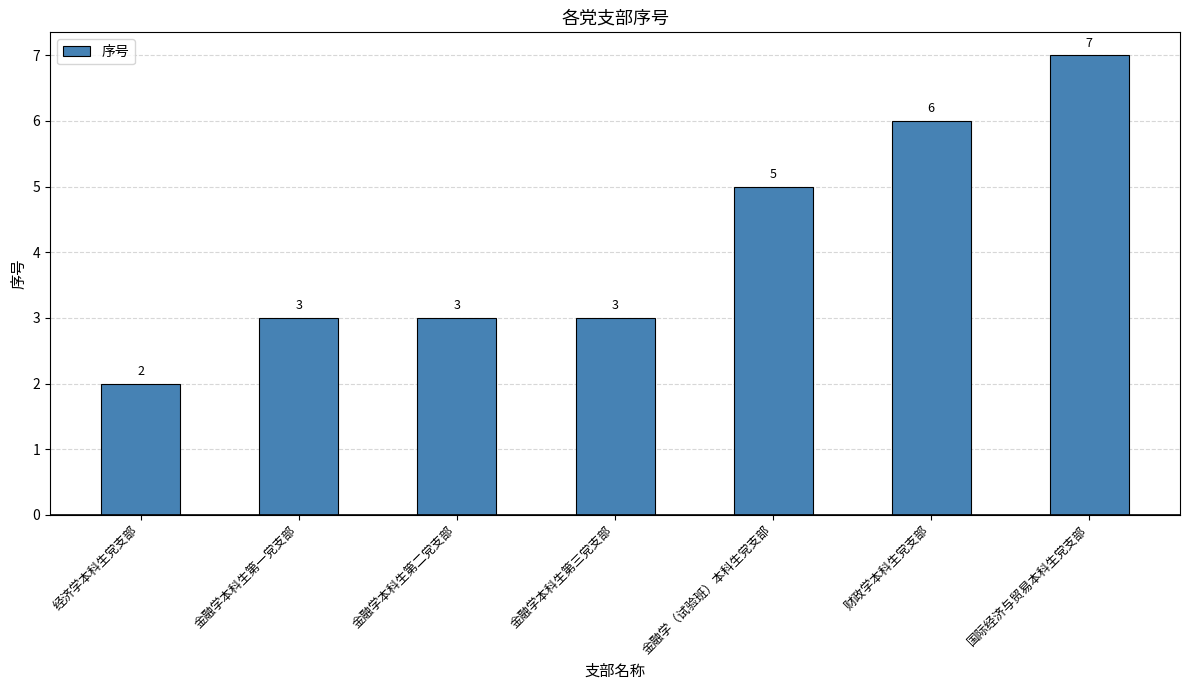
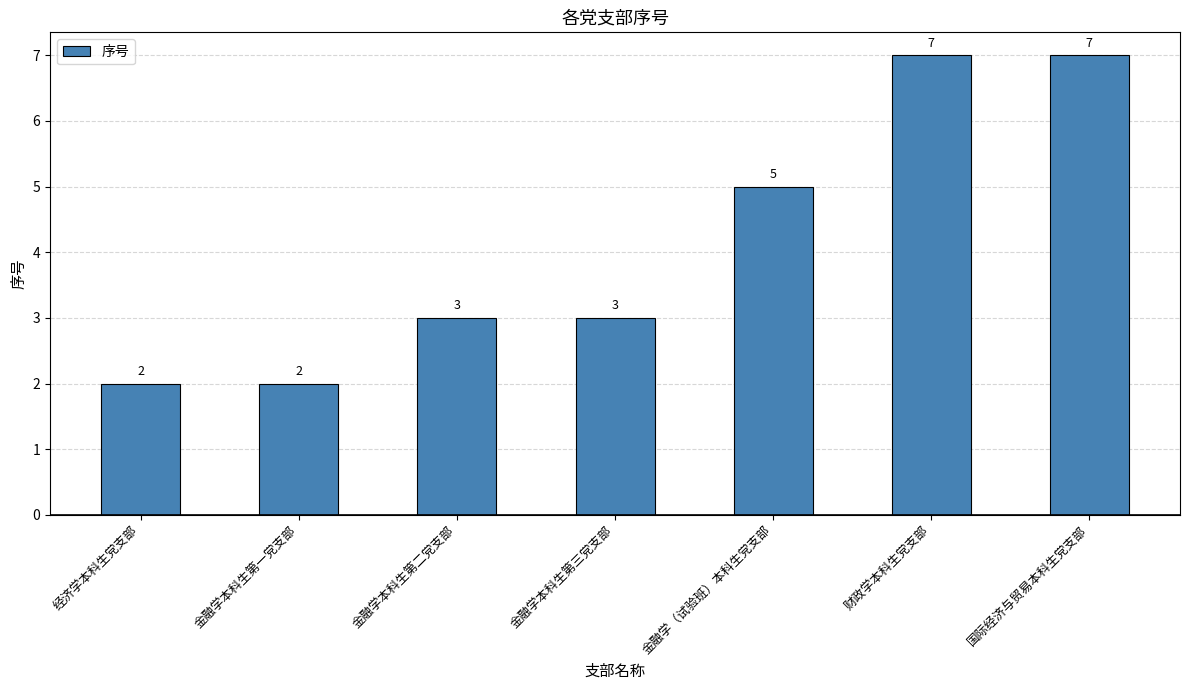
  {
    "经济学本科生党支部": 2,
-   "金融学本科生第一党支部": 3,
+   "金融学本科生第一党支部": 2,
    "金融学本科生第二党支部": 3,
    "金融学本科生第三党支部": 3,
    "金融学（试验班）本科生党支部": 5,
-   "财政学本科生党支部": 6,
+   "财政学本科生党支部": 7,
    "国际经济与贸易本科生党支部": 7
  }
